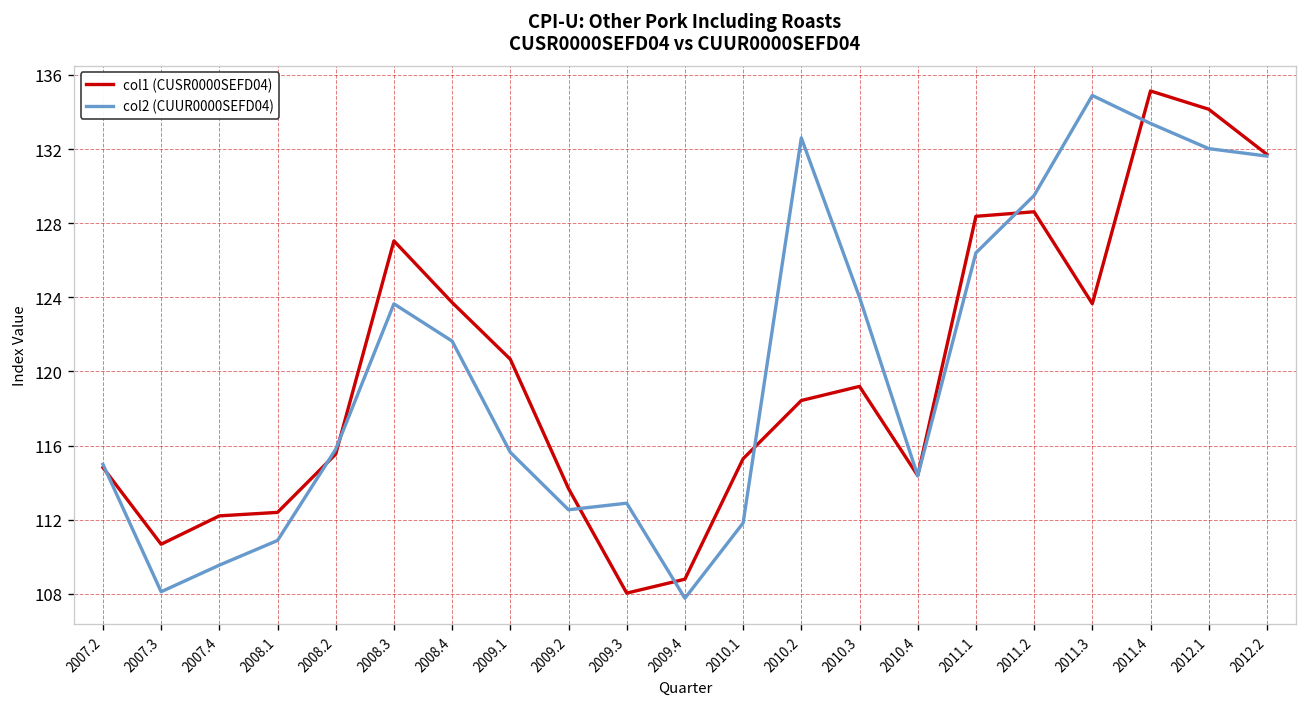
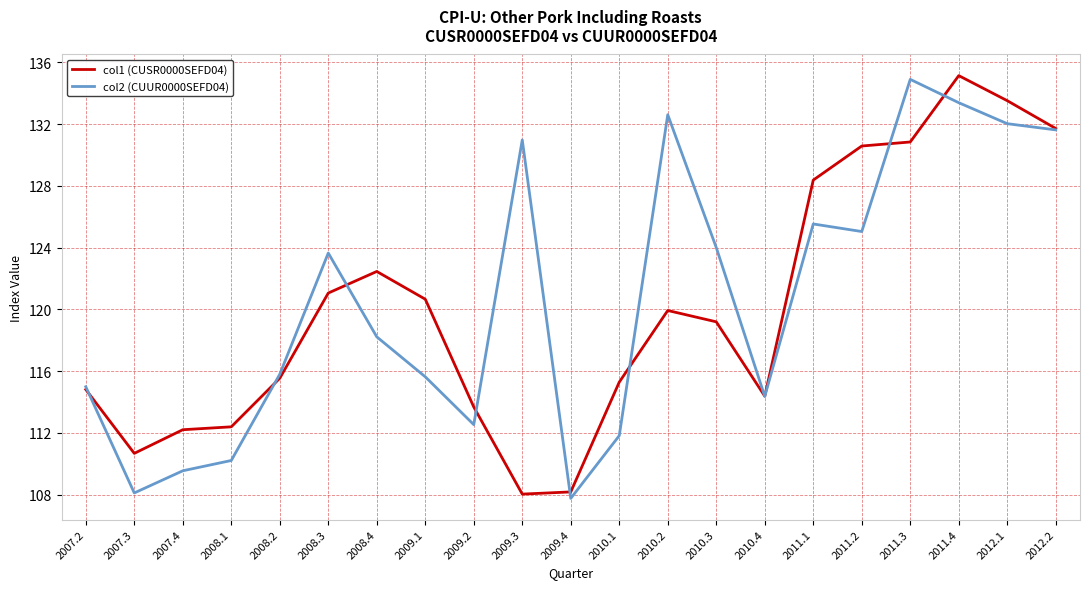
  {
    "col1 (CUSR0000SEFD04)": {
      "2007.2": 114.8,
      "2007.3": 110.7,
      "2007.4": 112.2,
      "2008.1": 112.4,
      "2008.2": 115.5,
-     "2008.3": 127.0,
-     "2008.4": 123.7,
+     "2008.3": 121.1,
+     "2008.4": 122.5,
      "2009.1": 120.7,
      "2009.2": 113.7,
      "2009.3": 108.0,
-     "2009.4": 108.8,
+     "2009.4": 108.2,
      "2010.1": 115.3,
-     "2010.2": 118.4,
+     "2010.2": 119.9,
      "2010.3": 119.2,
      "2011.1": 128.4,
-     "2011.2": 128.6,
-     "2011.3": 123.7,
+     "2011.2": 130.6,
+     "2011.3": 130.8,
      "2011.4": 135.1,
-     "2012.1": 134.1
+     "2012.1": 133.5
    },
    "col2 (CUUR0000SEFD04)": {
      "2007.2": 115.0,
      "2007.3": 108.1,
      "2007.4": 109.6,
-     "2008.1": 110.9,
+     "2008.1": 110.2,
      "2008.2": 115.8,
      "2008.3": 123.6,
-     "2008.4": 121.6,
+     "2008.4": 118.2,
      "2009.1": 115.6,
      "2009.2": 112.5,
-     "2009.3": 112.9,
+     "2009.3": 131.0,
      "2009.4": 107.8,
      "2010.1": 111.8,
      "2010.2": 132.6,
      "2010.3": 124.0,
-     "2011.1": 126.4,
-     "2011.2": 129.5,
+     "2011.1": 125.5,
+     "2011.2": 125.0,
      "2011.3": 134.9,
      "2011.4": 133.4,
      "2012.1": 132.0
    }
  }
